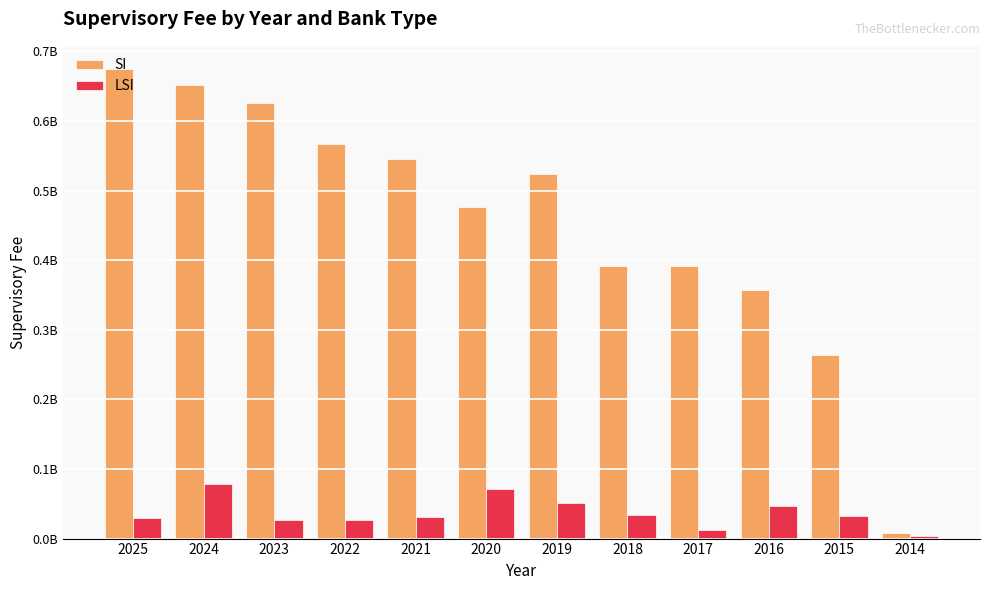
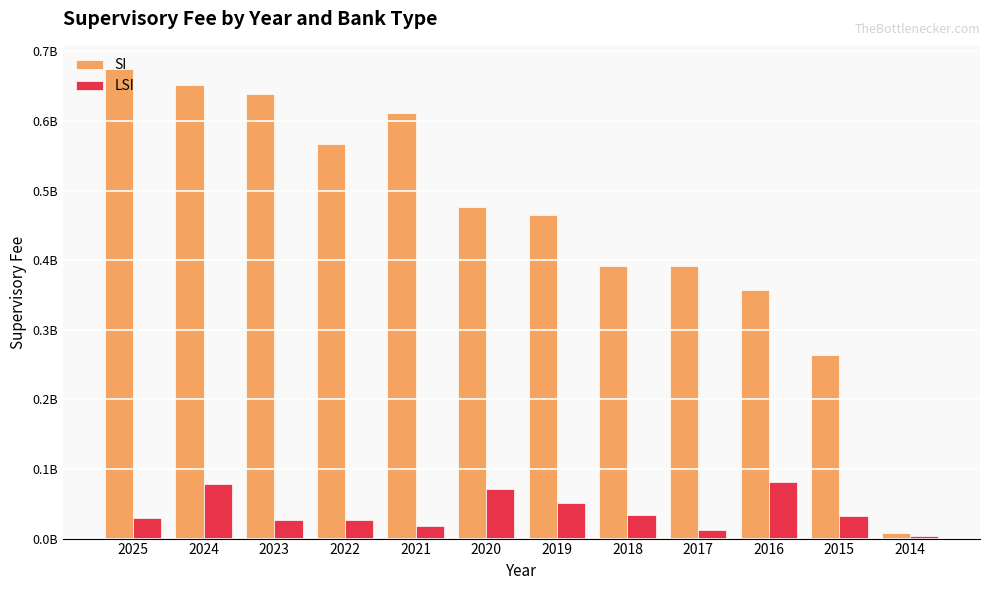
  {
    "SI": {
      "2025": 670000000,
      "2024": 650000000,
-     "2023": 630000000,
+     "2023": 640000000,
      "2022": 570000000,
-     "2021": 550000000,
+     "2021": 610000000,
      "2020": 480000000,
-     "2019": 520000000,
+     "2019": 460000000,
      "2018": 390000000,
      "2017": 390000000,
      "2016": 360000000,
      "2015": 260000000,
      "2014": 10000000
    },
    "LSI": {
      "2025": 30000000,
      "2024": 80000000,
      "2023": 30000000,
      "2022": 30000000,
-     "2021": 30000000,
+     "2021": 20000000,
      "2020": 70000000,
      "2019": 50000000,
      "2018": 30000000,
      "2017": 10000000,
-     "2016": 50000000,
+     "2016": 80000000,
      "2015": 30000000,
      "2014": 0
    }
  }
